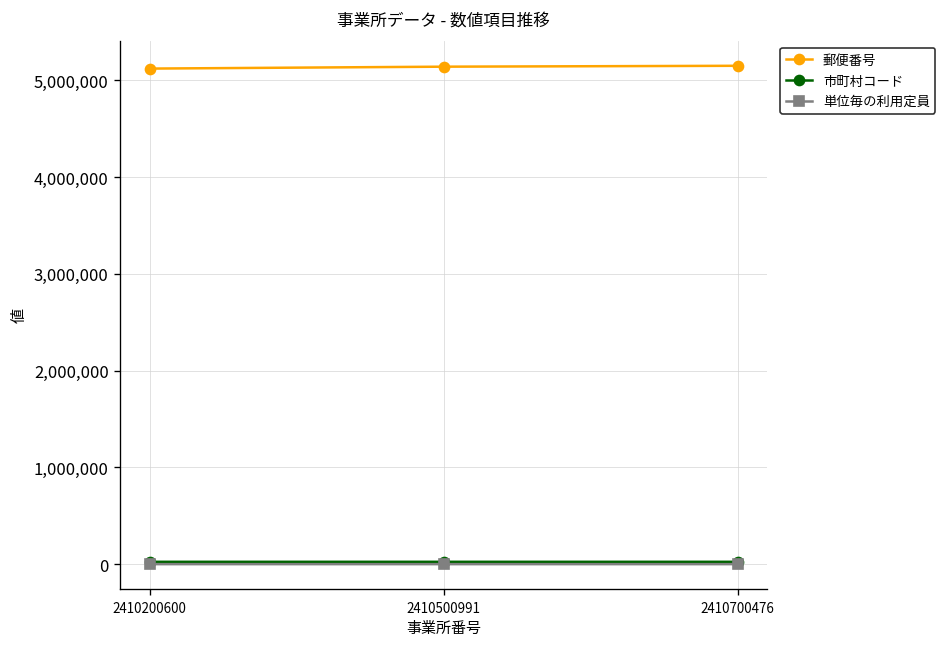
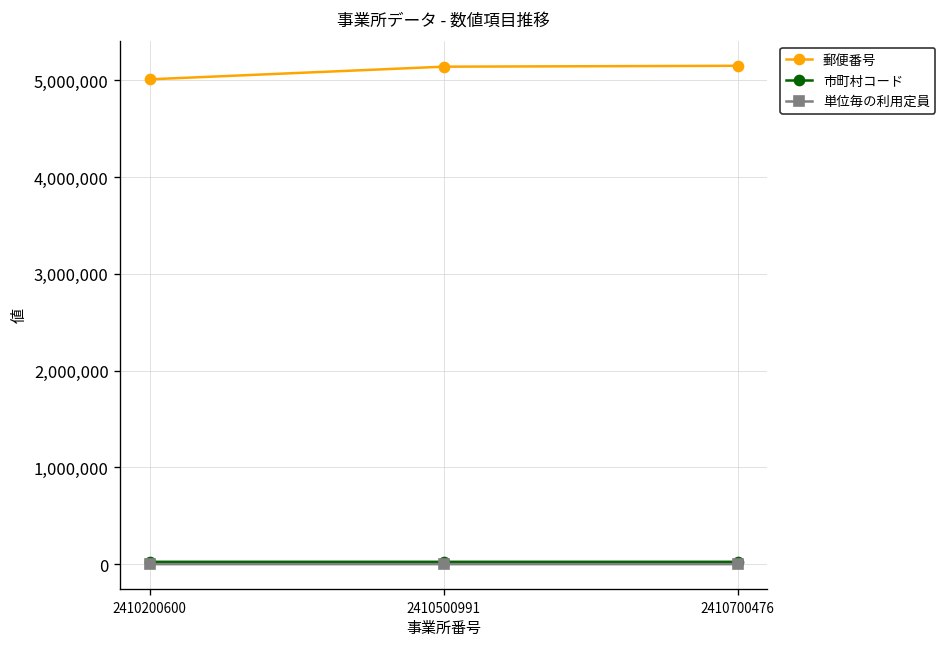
  {
    "郵便番号": {
-     "2410200600": "5,100,000",
+     "2410200600": "5,000,000",
      "2410500991": "5,100,000",
      "2410700476": "5,200,000"
    }
  }
